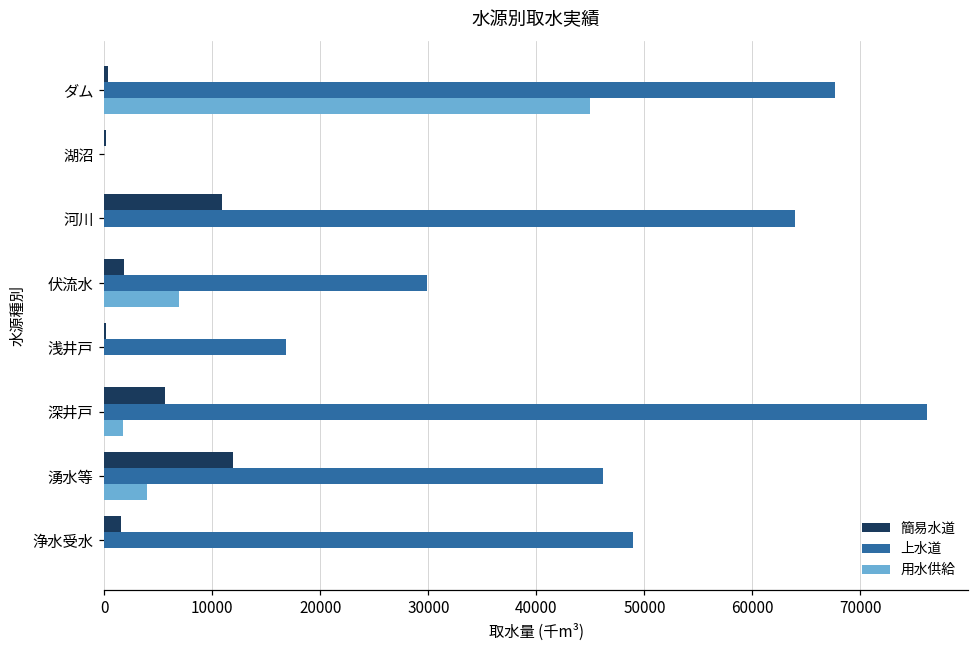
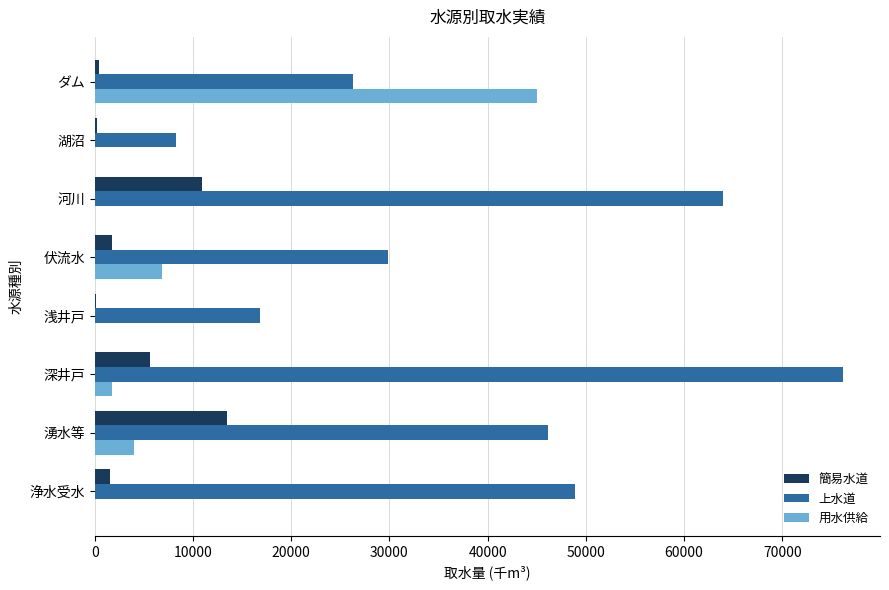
  {
    "簡易水道": {
      "ダム": 0,
      "河川": 11000,
      "伏流水": 2000,
      "深井戸": 6000,
-     "湧水等": 12000,
+     "湧水等": 13000,
      "浄水受水": 2000
    },
    "上水道": {
-     "ダム": 68000,
-     "湖沼": 0,
+     "ダム": 26000,
+     "湖沼": 8000,
      "河川": 64000,
      "伏流水": 30000,
      "浅井戸": 17000,
      "深井戸": 76000,
      "湧水等": 46000,
      "浄水受水": 49000
    },
    "用水供給": {
      "ダム": 45000,
      "湖沼": 0,
      "河川": 0,
      "伏流水": 7000,
      "浅井戸": 0,
      "深井戸": 2000,
      "湧水等": 4000,
      "浄水受水": 0
    }
  }
